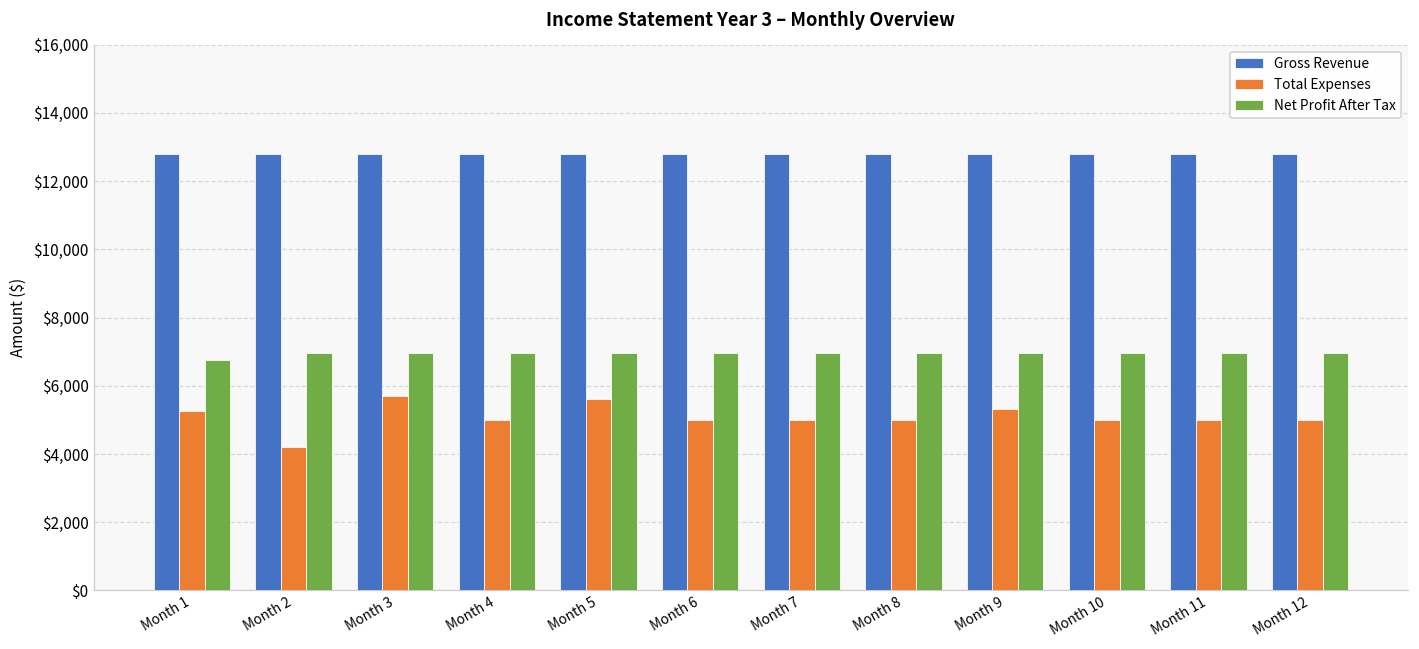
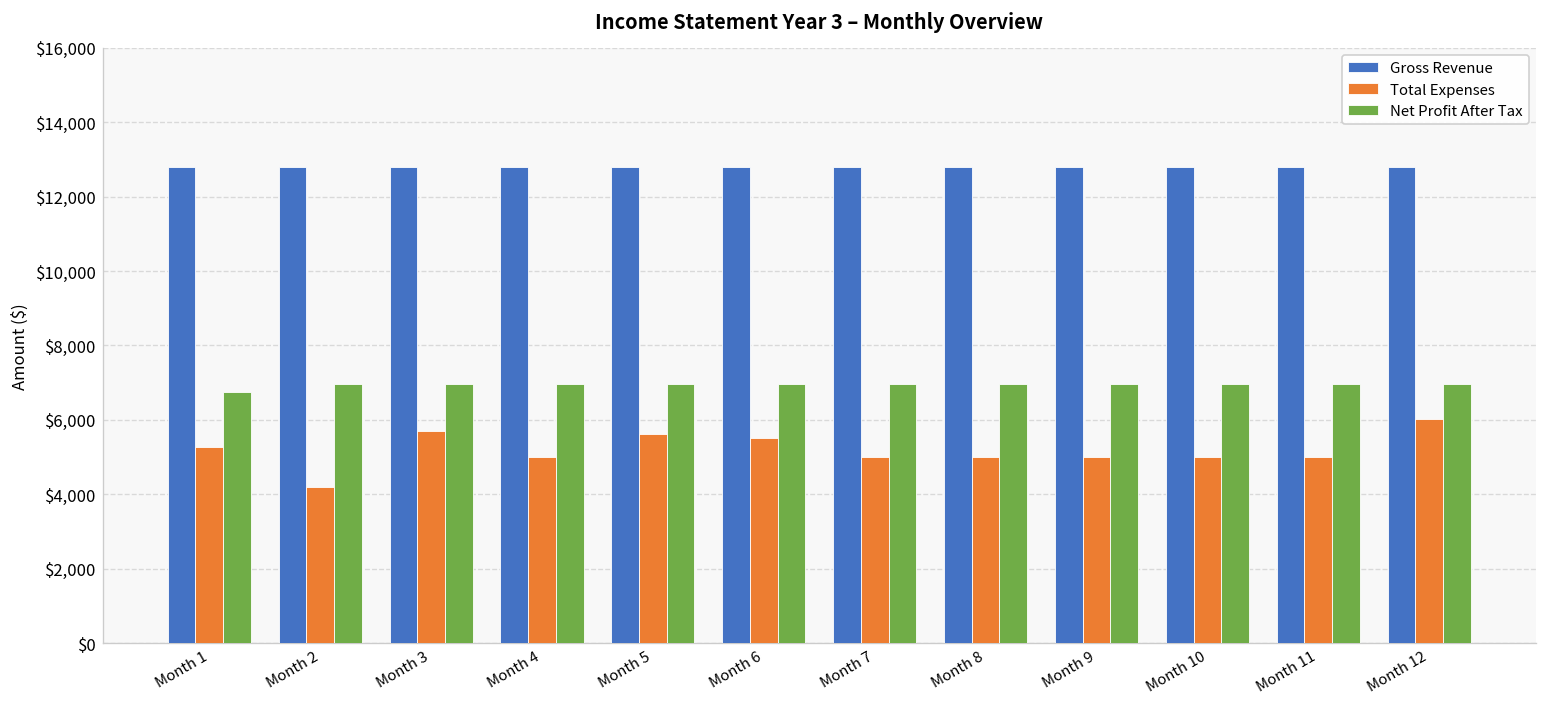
  {
    "Gross Revenue": {
      "Month 1": "$12,800",
      "Month 2": "$12,800",
      "Month 3": "$12,800",
      "Month 4": "$12,800",
      "Month 5": "$12,800",
      "Month 6": "$12,800",
      "Month 7": "$12,800",
      "Month 8": "$12,800",
      "Month 9": "$12,800",
      "Month 10": "$12,800",
      "Month 11": "$12,800",
      "Month 12": "$12,800"
    },
    "Total Expenses": {
      "Month 1": "$5,300",
      "Month 2": "$4,200",
      "Month 3": "$5,700",
      "Month 4": "$5,000",
      "Month 5": "$5,600",
-     "Month 6": "$5,000",
+     "Month 6": "$5,500",
      "Month 7": "$5,000",
      "Month 8": "$5,000",
-     "Month 9": "$5,300",
+     "Month 9": "$5,000",
      "Month 10": "$5,000",
      "Month 11": "$5,000",
-     "Month 12": "$5,000"
+     "Month 12": "$6,000"
    },
    "Net Profit After Tax": {
      "Month 1": "$6,700",
      "Month 2": "$7,000",
      "Month 3": "$7,000",
      "Month 4": "$7,000",
      "Month 5": "$7,000",
      "Month 6": "$7,000",
      "Month 7": "$7,000",
      "Month 8": "$7,000",
      "Month 9": "$7,000",
      "Month 10": "$7,000",
      "Month 11": "$7,000",
      "Month 12": "$7,000"
    }
  }
